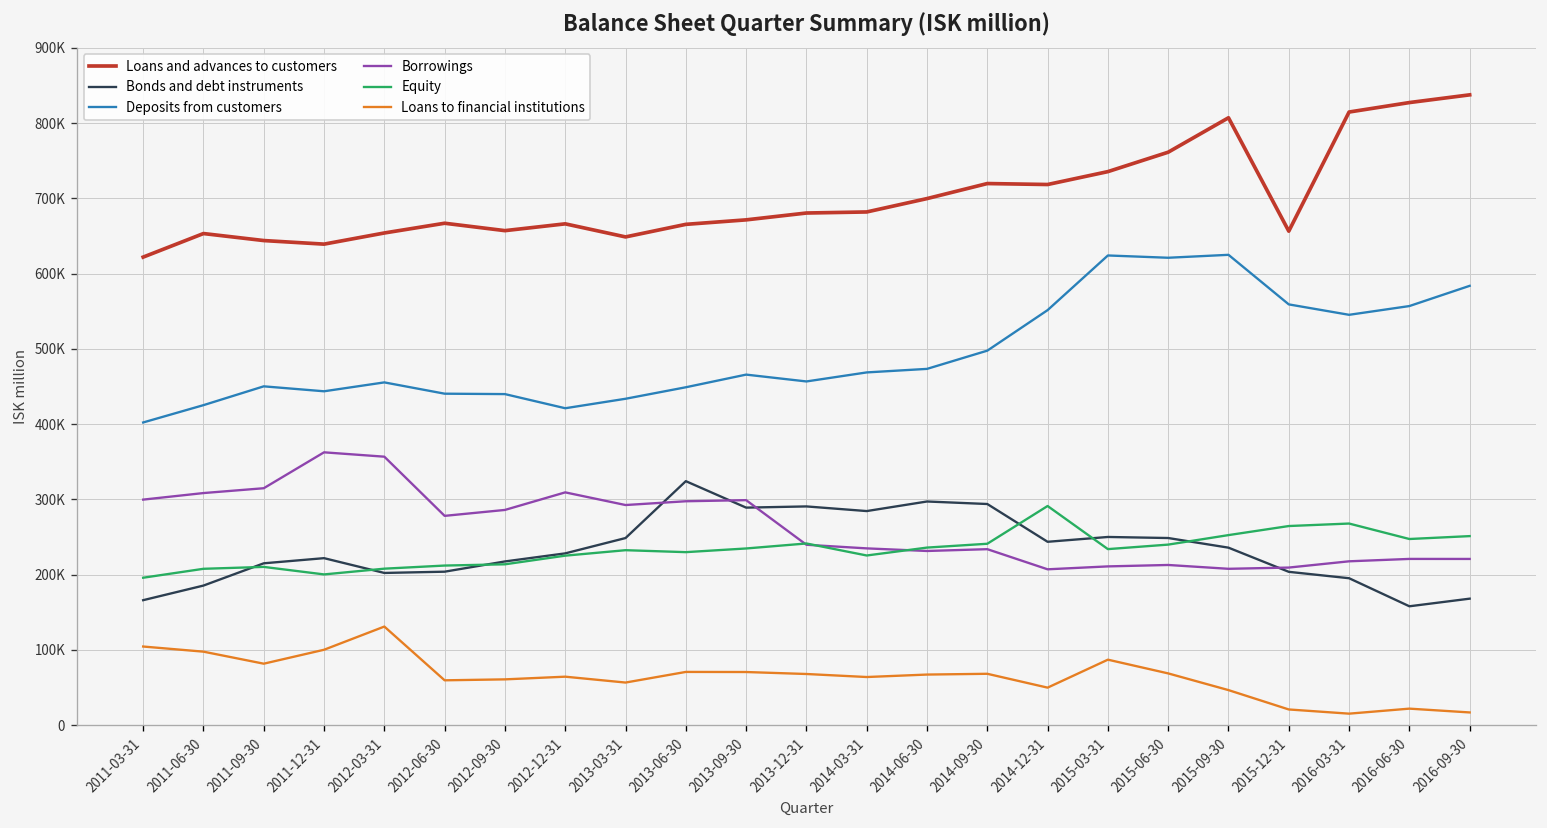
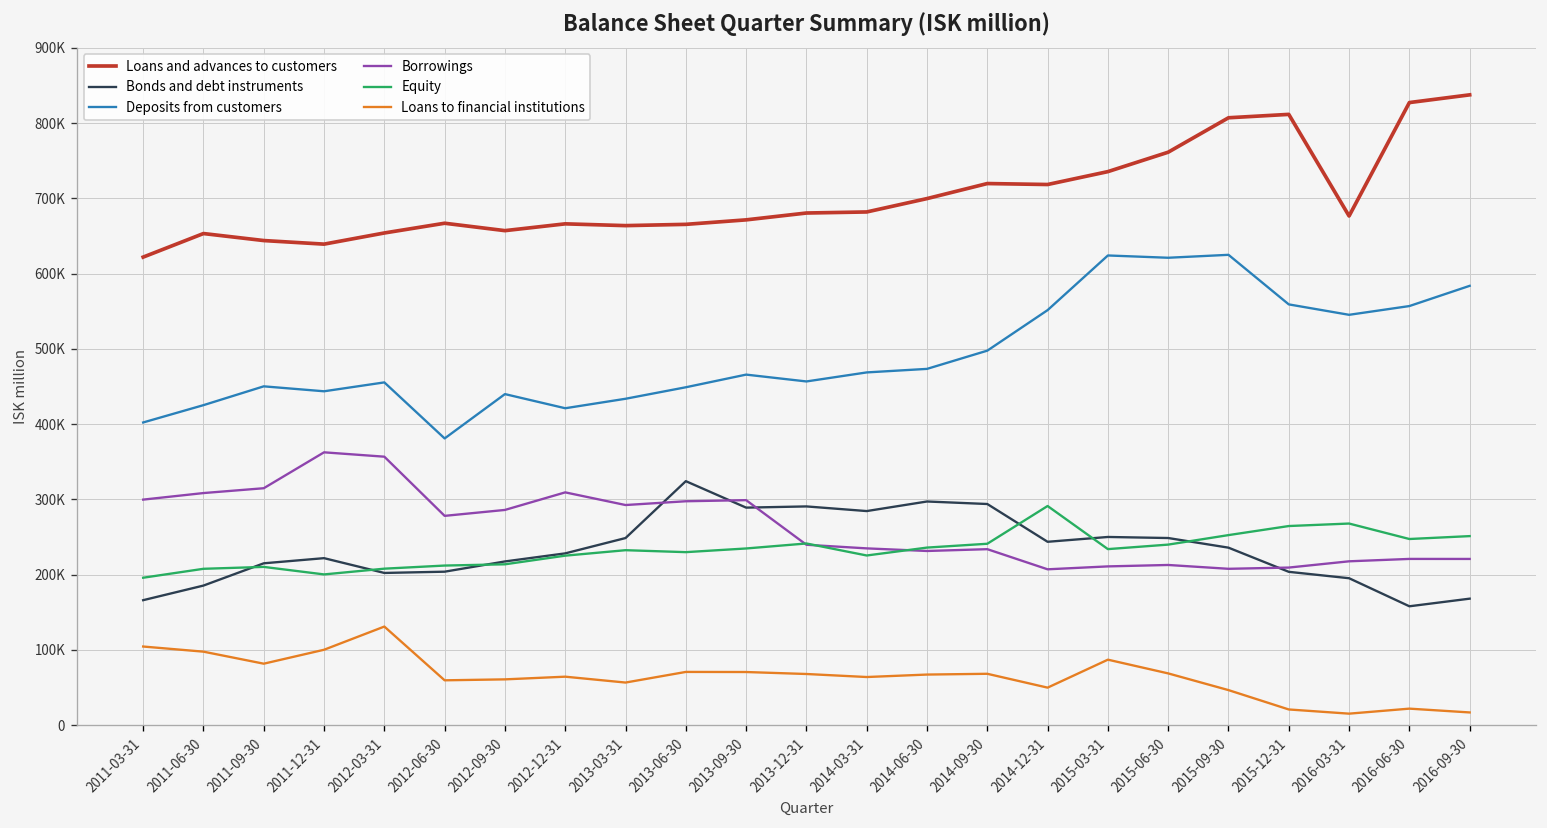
  {
    "Loans and advances to customers": {
      "2011-03-31": 620000,
      "2011-06-30": 650000,
      "2011-09-30": 640000,
      "2011-12-31": 640000,
      "2012-03-31": 650000,
      "2012-06-30": 670000,
      "2012-09-30": 660000,
      "2012-12-31": 670000,
-     "2013-03-31": 650000,
+     "2013-03-31": 660000,
      "2013-06-30": 670000,
      "2013-09-30": 670000,
      "2013-12-31": 680000,
      "2014-03-31": 680000,
      "2014-06-30": 700000,
      "2014-09-30": 720000,
      "2014-12-31": 720000,
      "2015-03-31": 740000,
      "2015-06-30": 760000,
      "2015-09-30": 810000,
-     "2015-12-31": 660000,
-     "2016-03-31": 810000,
+     "2015-12-31": 810000,
+     "2016-03-31": 680000,
      "2016-06-30": 830000,
      "2016-09-30": 840000
    },
    "Bonds and debt instruments": {
      "2011-03-31": 170000,
      "2011-06-30": 190000,
      "2011-09-30": 220000,
      "2011-12-31": 220000,
      "2012-03-31": 200000,
      "2012-06-30": 200000,
      "2013-03-31": 250000,
      "2013-06-30": 320000,
      "2013-09-30": 290000,
      "2013-12-31": 290000,
      "2014-03-31": 280000,
      "2014-06-30": 300000,
      "2014-09-30": 290000,
      "2014-12-31": 240000,
      "2015-03-31": 250000,
      "2015-06-30": 250000,
      "2015-09-30": 240000,
      "2015-12-31": 200000,
      "2016-03-31": 200000,
      "2016-06-30": 160000,
      "2016-09-30": 170000
    },
    "Deposits from customers": {
      "2011-03-31": 400000,
      "2011-06-30": 430000,
      "2011-09-30": 450000,
      "2011-12-31": 440000,
      "2012-03-31": 460000,
-     "2012-06-30": 440000,
+     "2012-06-30": 380000,
      "2012-09-30": 440000,
      "2012-12-31": 420000,
      "2013-03-31": 430000,
      "2013-06-30": 450000,
      "2013-09-30": 470000,
      "2013-12-31": 460000,
      "2014-03-31": 470000,
      "2014-06-30": 470000,
      "2014-09-30": 500000,
      "2014-12-31": 550000,
      "2015-03-31": 620000,
      "2015-06-30": 620000,
      "2015-09-30": 620000,
      "2015-12-31": 560000,
      "2016-03-31": 550000,
      "2016-06-30": 560000,
      "2016-09-30": 580000
    },
    "Borrowings": {
      "2011-03-31": 300000,
      "2011-06-30": 310000,
      "2011-09-30": 310000,
      "2011-12-31": 360000,
      "2012-03-31": 360000,
      "2012-06-30": 280000,
      "2012-09-30": 290000,
      "2012-12-31": 310000,
      "2013-03-31": 290000,
      "2013-06-30": 300000,
      "2013-09-30": 300000,
      "2014-03-31": 230000,
      "2014-06-30": 230000,
      "2014-09-30": 230000,
      "2014-12-31": 210000,
      "2015-03-31": 210000,
      "2015-06-30": 210000,
      "2015-09-30": 210000,
      "2015-12-31": 210000,
      "2016-03-31": 220000,
      "2016-06-30": 220000,
      "2016-09-30": 220000
    },
    "Equity": {
      "2011-03-31": 200000,
      "2011-06-30": 210000,
      "2011-09-30": 210000,
      "2011-12-31": 200000,
      "2012-03-31": 210000,
      "2012-06-30": 210000,
      "2013-03-31": 230000,
      "2013-06-30": 230000,
      "2013-09-30": 230000,
      "2014-03-31": 230000,
      "2014-06-30": 240000,
      "2014-09-30": 240000,
      "2014-12-31": 290000,
      "2015-03-31": 230000,
      "2015-06-30": 240000,
      "2015-09-30": 250000,
      "2015-12-31": 260000,
      "2016-03-31": 270000,
      "2016-06-30": 250000,
      "2016-09-30": 250000
    },
    "Loans to financial institutions": {
      "2011-03-31": 100000,
      "2011-06-30": 100000,
      "2011-09-30": 80000,
      "2011-12-31": 100000,
      "2012-03-31": 130000,
      "2012-06-30": 60000,
      "2012-09-30": 60000,
      "2012-12-31": 60000,
      "2013-03-31": 60000,
      "2013-06-30": 70000,
      "2013-09-30": 70000,
      "2013-12-31": 70000,
      "2014-03-31": 60000,
      "2014-06-30": 70000,
      "2014-09-30": 70000,
      "2014-12-31": 50000,
      "2015-03-31": 90000,
      "2015-06-30": 70000,
      "2015-09-30": 50000,
      "2015-12-31": 20000,
      "2016-03-31": 20000,
      "2016-06-30": 20000,
      "2016-09-30": 20000
    }
  }
